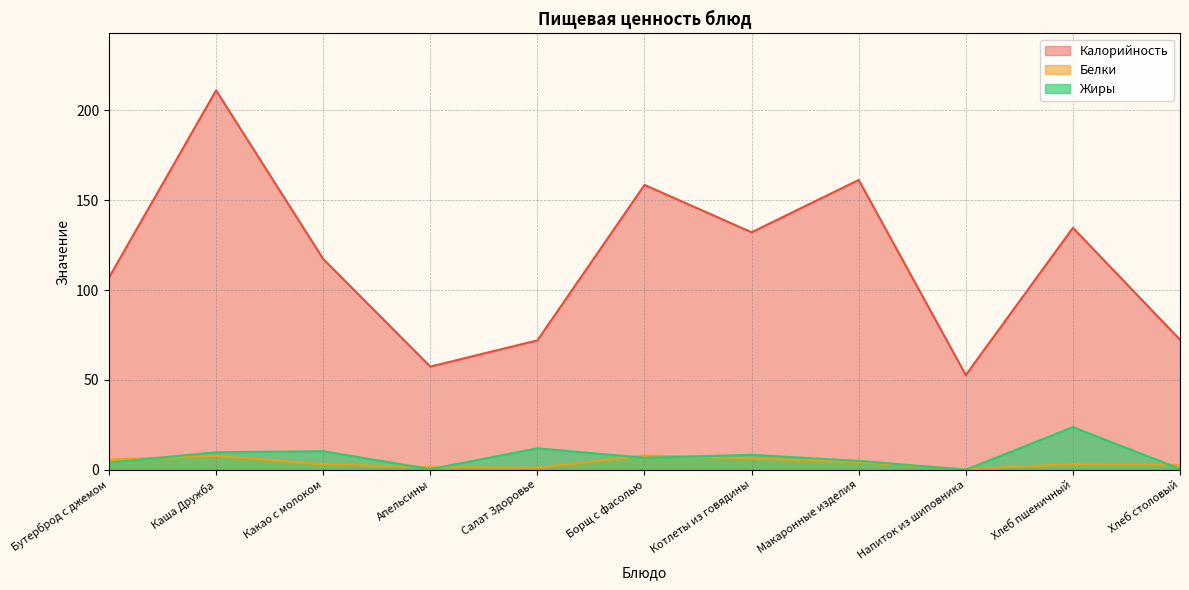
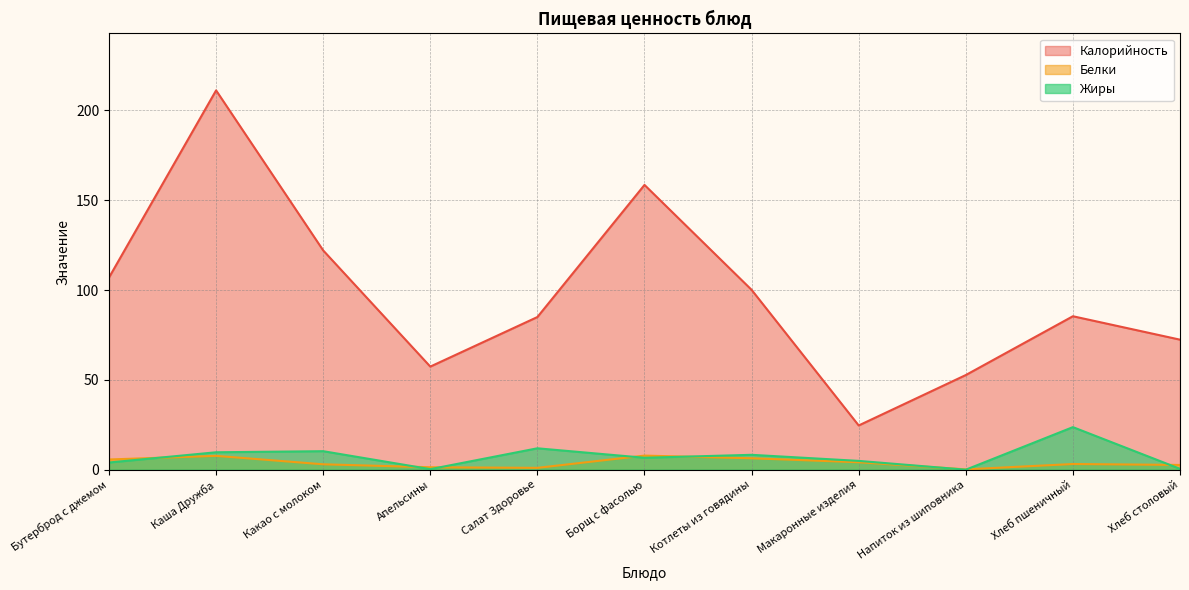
  {
    "Калорийность": {
      "Бутерброд с джемом": 107,
      "Каша Дружба": 211,
-     "Какао с молоком": 117,
+     "Какао с молоком": 122,
      "Апельсины": 57,
-     "Салат Здоровье": 72,
+     "Салат Здоровье": 85,
      "Борщ с фасолью": 159,
-     "Котлеты из говядины": 132,
-     "Макаронные изделия": 161,
+     "Котлеты из говядины": 100,
+     "Макаронные изделия": 25,
      "Напиток из шиповника": 53,
-     "Хлеб пшеничный": 135,
+     "Хлеб пшеничный": 85,
      "Хлеб столовый": 72
    },
    "Белки": {
      "Бутерброд с джемом": 6,
      "Каша Дружба": 8,
      "Какао с молоком": 3,
      "Салат Здоровье": 1,
      "Котлеты из говядины": 6,
      "Хлеб пшеничный": 3,
      "Хлеб столовый": 3
    },
    "Жиры": {
      "Бутерброд с джемом": 4,
      "Каша Дружба": 10,
      "Какао с молоком": 10,
      "Салат Здоровье": 12,
      "Котлеты из говядины": 8,
      "Хлеб пшеничный": 24,
      "Хлеб столовый": 0
    }
  }
